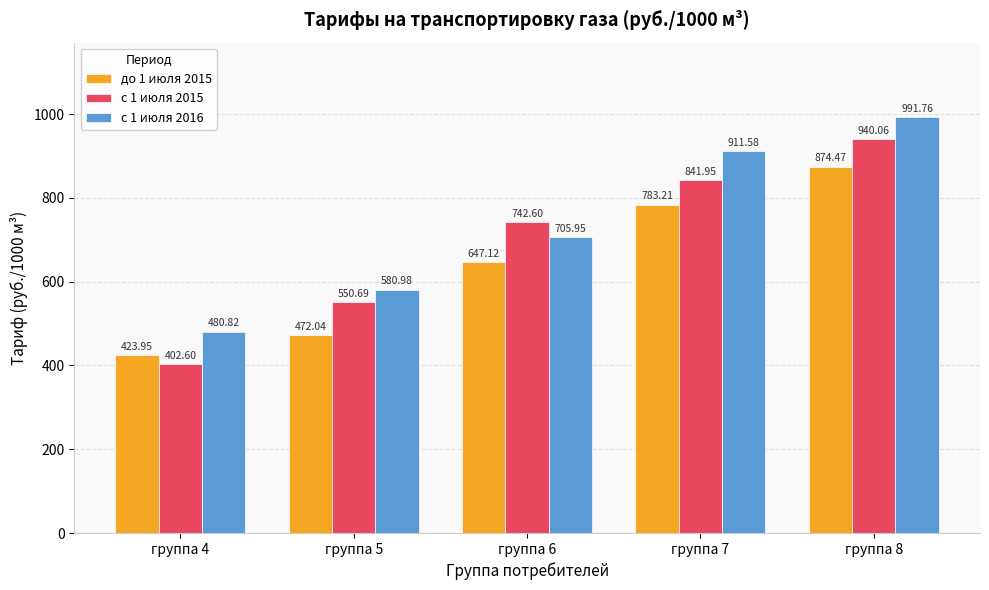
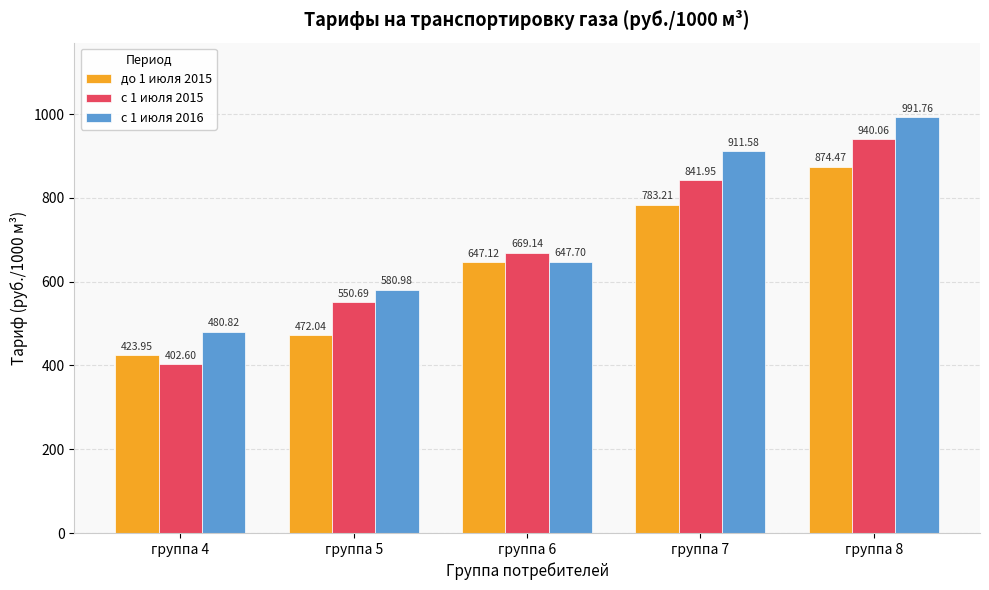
  {
    "до 1 июля 2015": {
      "группа 4": 423.95,
      "группа 5": 472.04,
      "группа 6": 647.12,
      "группа 7": 783.21,
      "группа 8": 874.47
    },
    "с 1 июля 2015": {
      "группа 4": 402.60,
      "группа 5": 550.69,
-     "группа 6": 742.60,
+     "группа 6": 669.14,
      "группа 7": 841.95,
      "группа 8": 940.06
    },
    "с 1 июля 2016": {
      "группа 4": 480.82,
      "группа 5": 580.98,
-     "группа 6": 705.95,
+     "группа 6": 647.70,
      "группа 7": 911.58,
      "группа 8": 991.76
    }
  }
